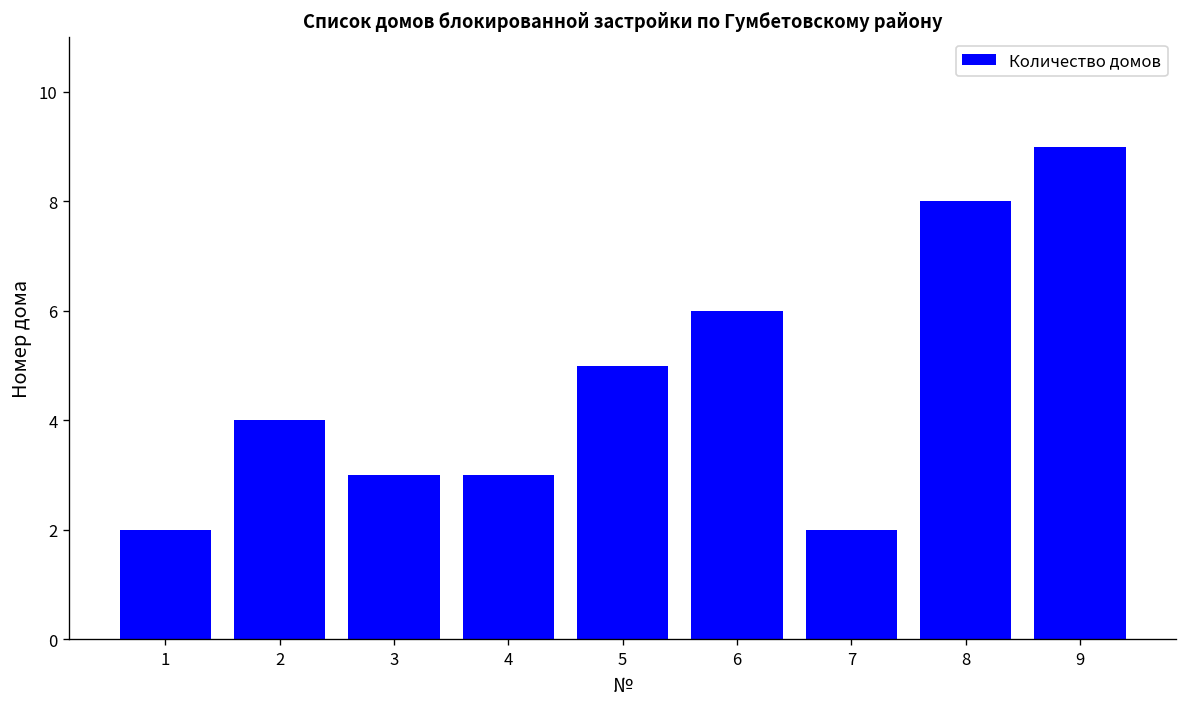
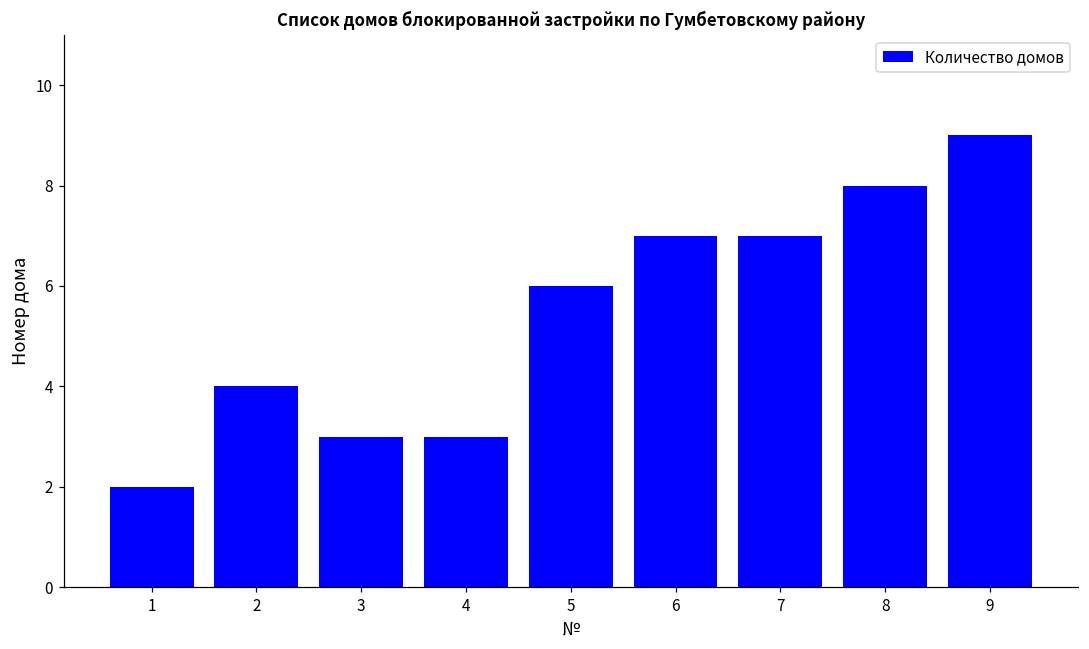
  {
    "1": 2,
    "2": 4,
    "3": 3,
    "4": 3,
-   "5": 5,
-   "6": 6,
-   "7": 2,
+   "5": 6,
+   "6": 7,
+   "7": 7,
    "8": 8,
    "9": 9
  }
